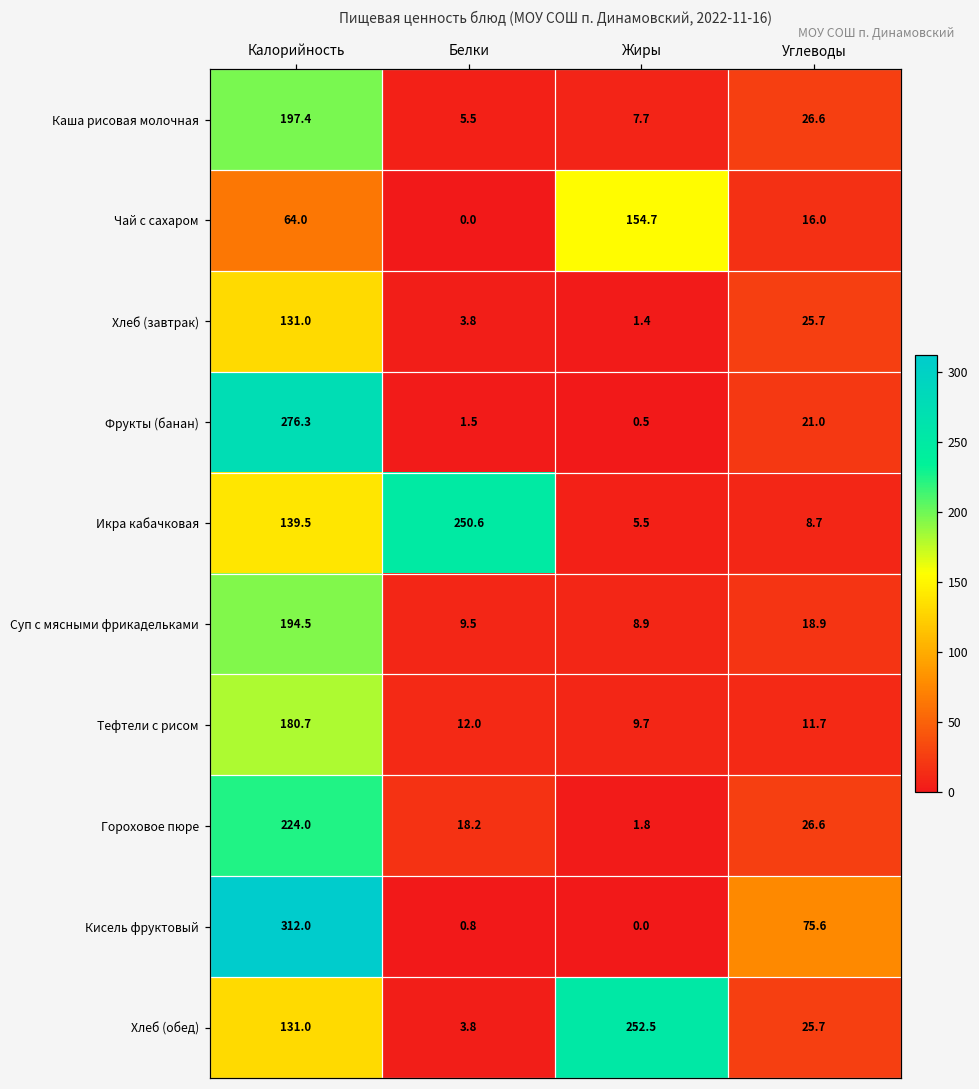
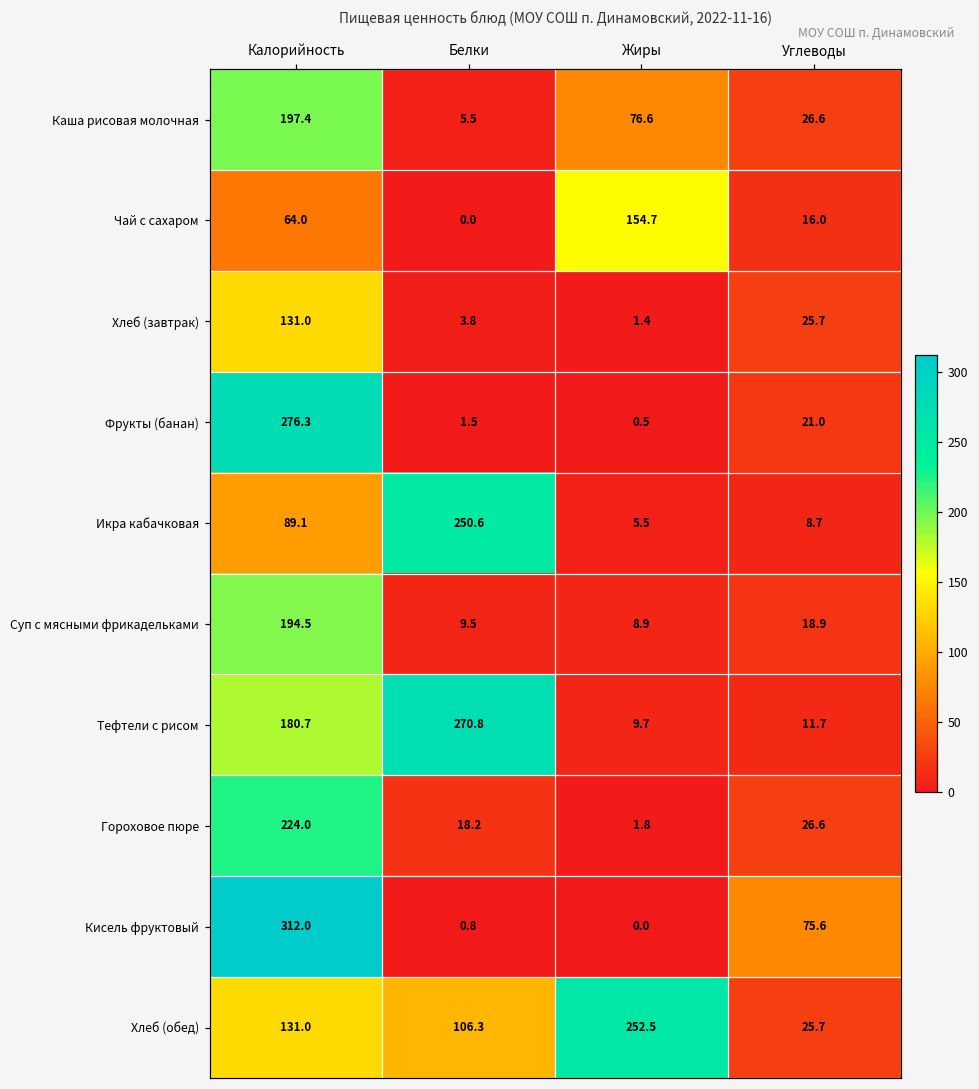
  {
    "Каша рисовая молочная": {
      "Калорийность": 197.4,
      "Белки": 5.5,
-     "Жиры": 7.7,
+     "Жиры": 76.6,
      "Углеводы": 26.6
    },
    "Чай с сахаром": {
      "Калорийность": 64.0,
      "Белки": 0.0,
      "Жиры": 154.7,
      "Углеводы": 16.0
    },
    "Хлеб (завтрак)": {
      "Калорийность": 131.0,
      "Белки": 3.8,
      "Жиры": 1.4,
      "Углеводы": 25.7
    },
    "Фрукты (банан)": {
      "Калорийность": 276.3,
      "Белки": 1.5,
      "Жиры": 0.5,
      "Углеводы": 21.0
    },
    "Икра кабачковая": {
-     "Калорийность": 139.5,
+     "Калорийность": 89.1,
      "Белки": 250.6,
      "Жиры": 5.5,
      "Углеводы": 8.7
    },
    "Суп с мясными фрикадельками": {
      "Калорийность": 194.5,
      "Белки": 9.5,
      "Жиры": 8.9,
      "Углеводы": 18.9
    },
    "Тефтели с рисом": {
      "Калорийность": 180.7,
-     "Белки": 12.0,
+     "Белки": 270.8,
      "Жиры": 9.7,
      "Углеводы": 11.7
    },
    "Гороховое пюре": {
      "Калорийность": 224.0,
      "Белки": 18.2,
      "Жиры": 1.8,
      "Углеводы": 26.6
    },
    "Кисель фруктовый": {
      "Калорийность": 312.0,
      "Белки": 0.8,
      "Жиры": 0.0,
      "Углеводы": 75.6
    },
    "Хлеб (обед)": {
      "Калорийность": 131.0,
-     "Белки": 3.8,
+     "Белки": 106.3,
      "Жиры": 252.5,
      "Углеводы": 25.7
    }
  }
